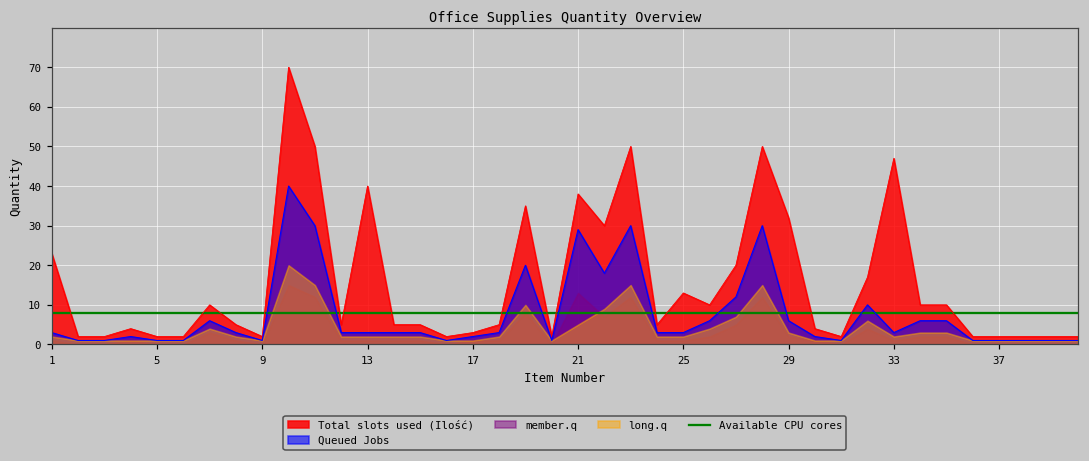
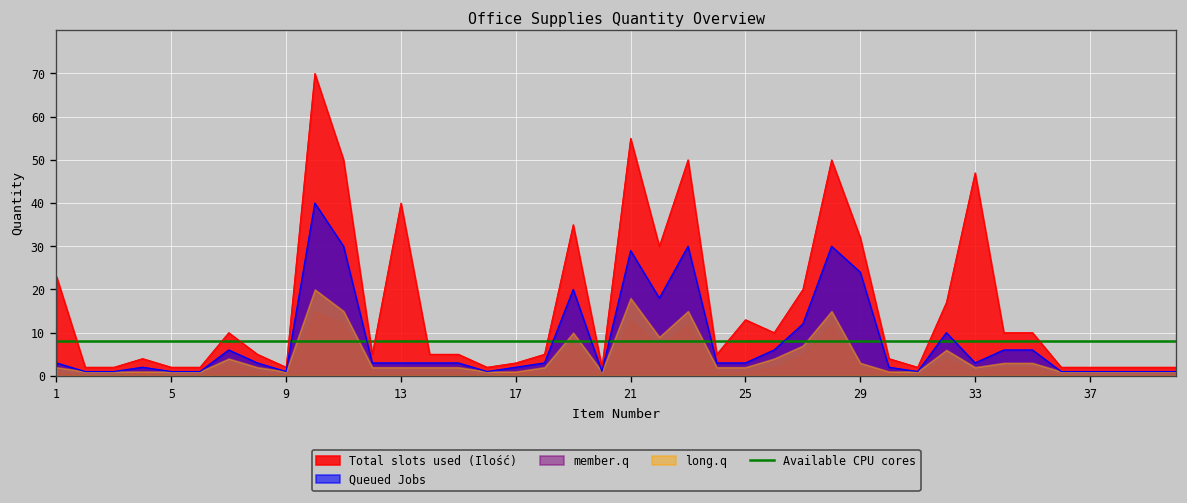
  {
    "Available CPU cores": {
      "1": 8,
      "5": 8,
      "9": 8,
      "13": 8,
      "17": 8,
      "21": 8,
      "25": 8,
      "29": 8,
      "33": 8,
      "37": 8
    },
    "Total slots used (Ilość)": {
      "1": 23,
      "5": 2,
      "9": 2,
      "13": 40,
      "17": 3,
-     "21": 38,
+     "21": 55,
      "25": 13,
      "29": 32,
      "33": 47,
      "37": 2
    },
    "Queued Jobs": {
      "1": 3,
      "13": 3,
      "17": 2,
      "21": 29,
      "25": 3,
-     "29": 6,
+     "29": 24,
      "33": 3
    },
    "member.q": {
      "1": 1,
      "5": 0,
      "9": 0,
      "13": 1,
      "21": 13,
      "25": 1,
      "29": 2,
      "33": 1,
      "37": 0
    },
    "long.q": {
      "1": 2,
      "13": 2,
-     "21": 5,
+     "21": 18,
      "25": 2,
      "29": 3,
      "33": 2
    }
  }
